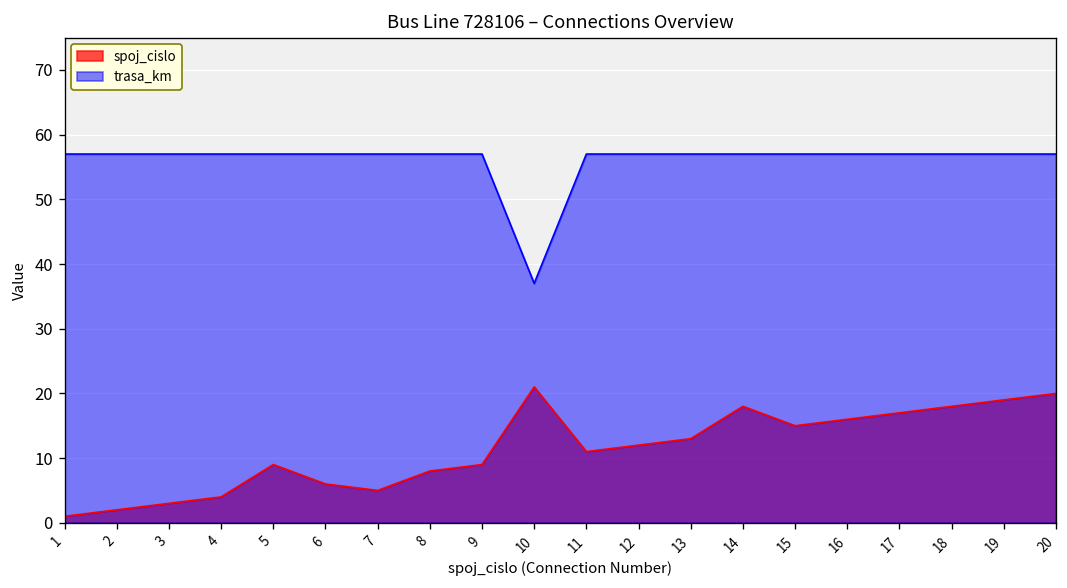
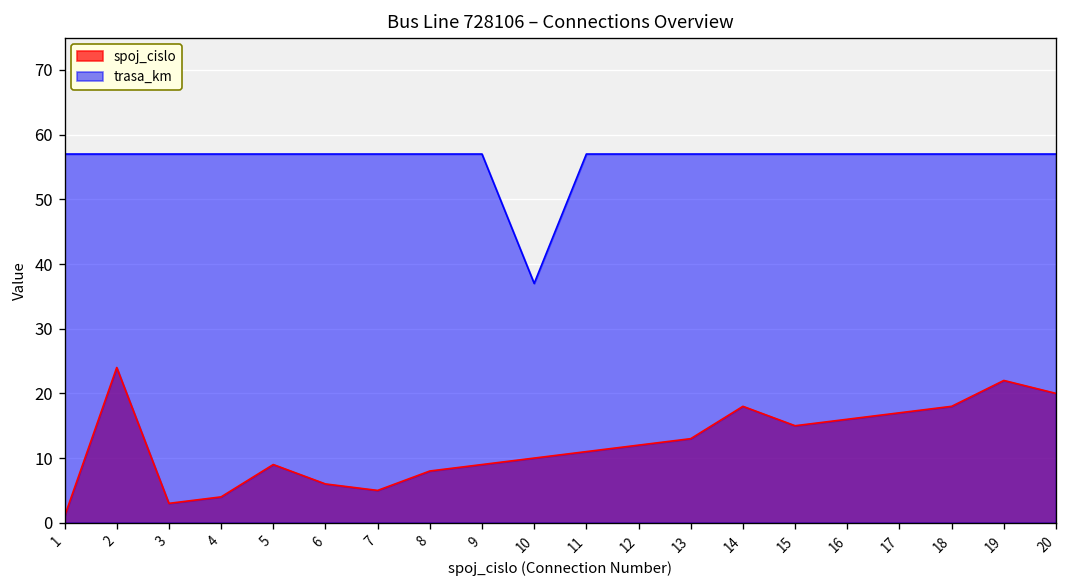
  {
    "spoj_cislo": {
      "1": 1,
-     "2": 2,
+     "2": 24,
      "3": 3,
      "4": 4,
      "5": 9,
      "6": 6,
      "7": 5,
      "8": 8,
      "9": 9,
-     "10": 21,
+     "10": 10,
      "11": 11,
      "12": 12,
      "13": 13,
      "14": 18,
      "15": 15,
      "16": 16,
      "17": 17,
      "18": 18,
-     "19": 19,
+     "19": 22,
      "20": 20
    },
    "trasa_km": {
      "1": 57,
      "2": 57,
      "3": 57,
      "4": 57,
      "5": 57,
      "6": 57,
      "7": 57,
      "8": 57,
      "9": 57,
      "10": 37,
      "11": 57,
      "12": 57,
      "13": 57,
      "14": 57,
      "15": 57,
      "16": 57,
      "17": 57,
      "18": 57,
      "19": 57,
      "20": 57
    }
  }
